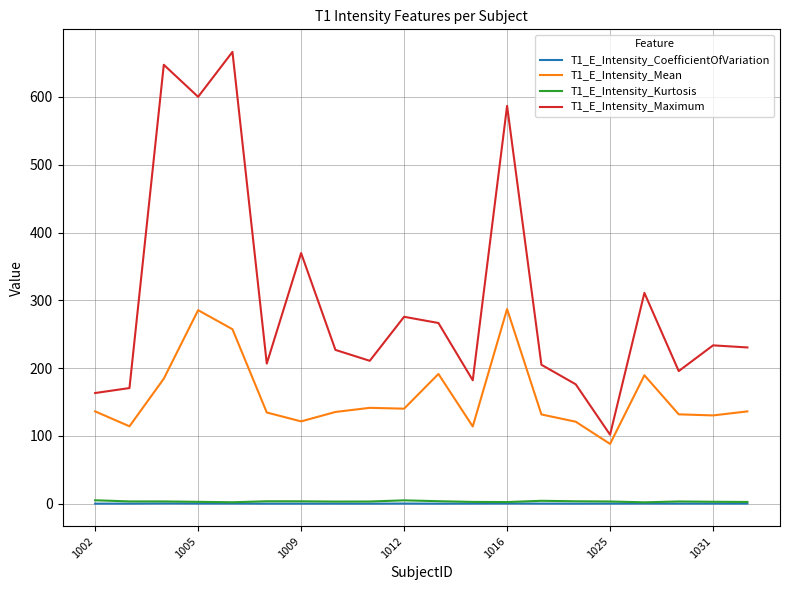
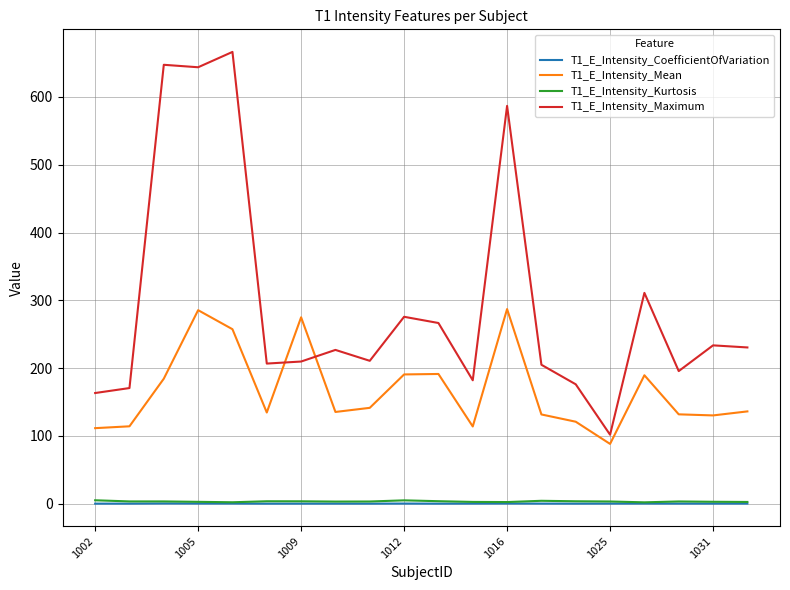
  {
    "T1_E_Intensity_CoefficientOfVariation": {
      "1002": 0,
      "1012": 0
    },
    "T1_E_Intensity_Mean": {
-     "1002": 140,
+     "1002": 110,
      "1005": 290,
-     "1009": 120,
-     "1012": 140,
+     "1009": 280,
+     "1012": 190,
      "1016": 290,
      "1025": 90,
      "1031": 130
    },
    "T1_E_Intensity_Kurtosis": {
      "1002": 10,
      "1012": 10
    },
    "T1_E_Intensity_Maximum": {
      "1002": 160,
-     "1005": 600,
-     "1009": 370,
+     "1005": 640,
+     "1009": 210,
      "1012": 280,
      "1016": 590,
      "1025": 100,
      "1031": 230
    }
  }
